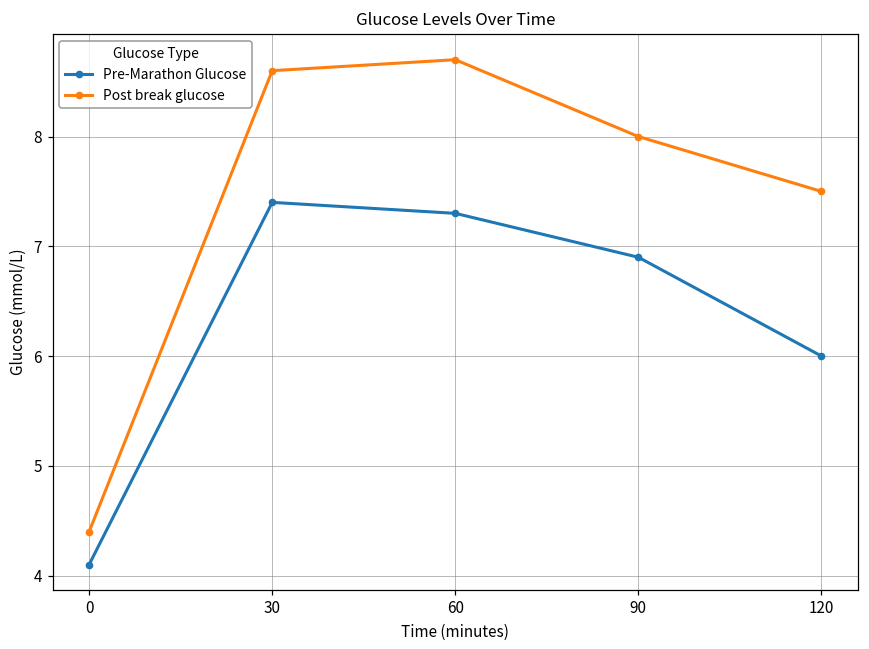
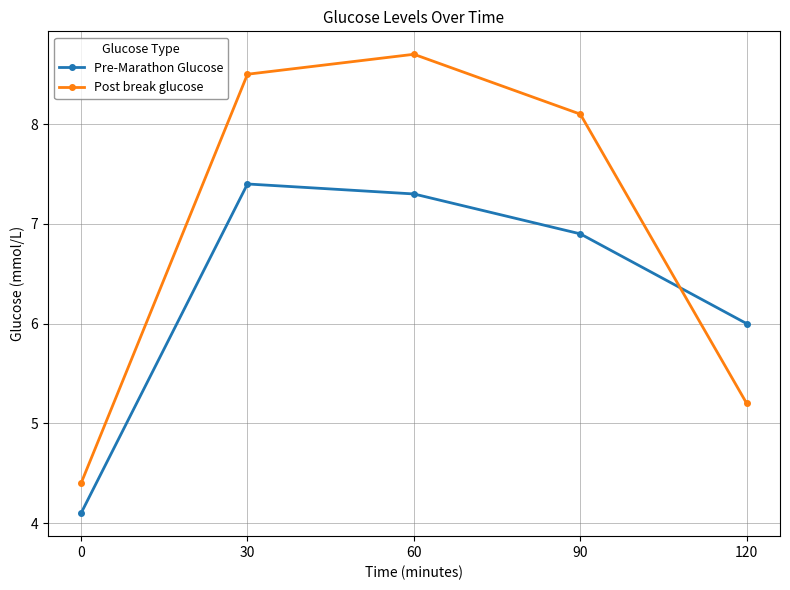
  {
    "Pre-Marathon Glucose": {
      "0": 4.1,
      "30": 7.4,
      "60": 7.3,
      "90": 6.9,
      "120": 6.0
    },
    "Post break glucose": {
      "0": 4.4,
-     "30": 8.6,
+     "30": 8.5,
      "60": 8.7,
-     "90": 8.0,
-     "120": 7.5
+     "90": 8.1,
+     "120": 5.2
    }
  }
